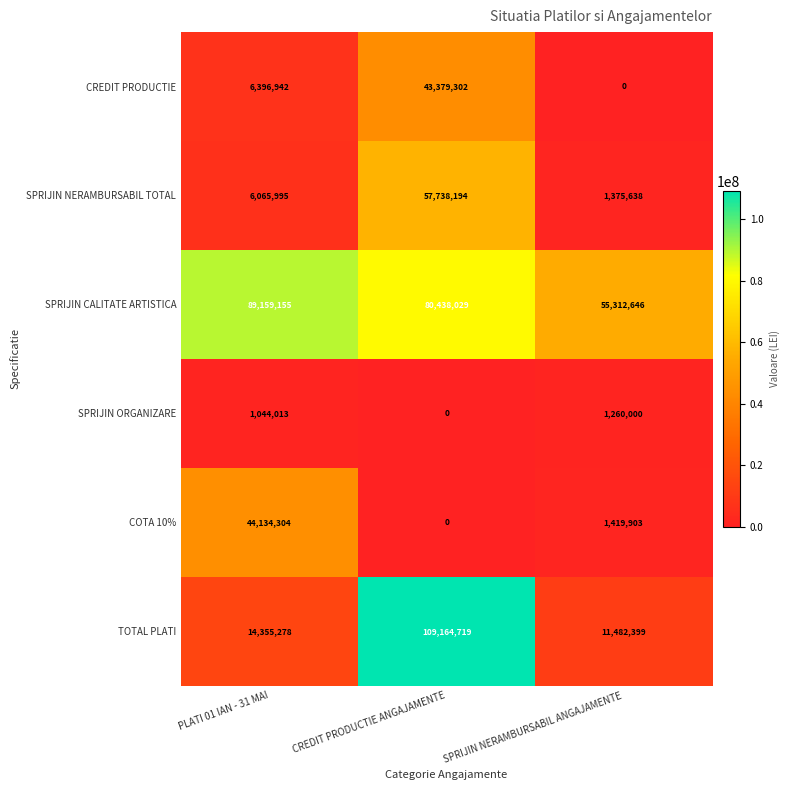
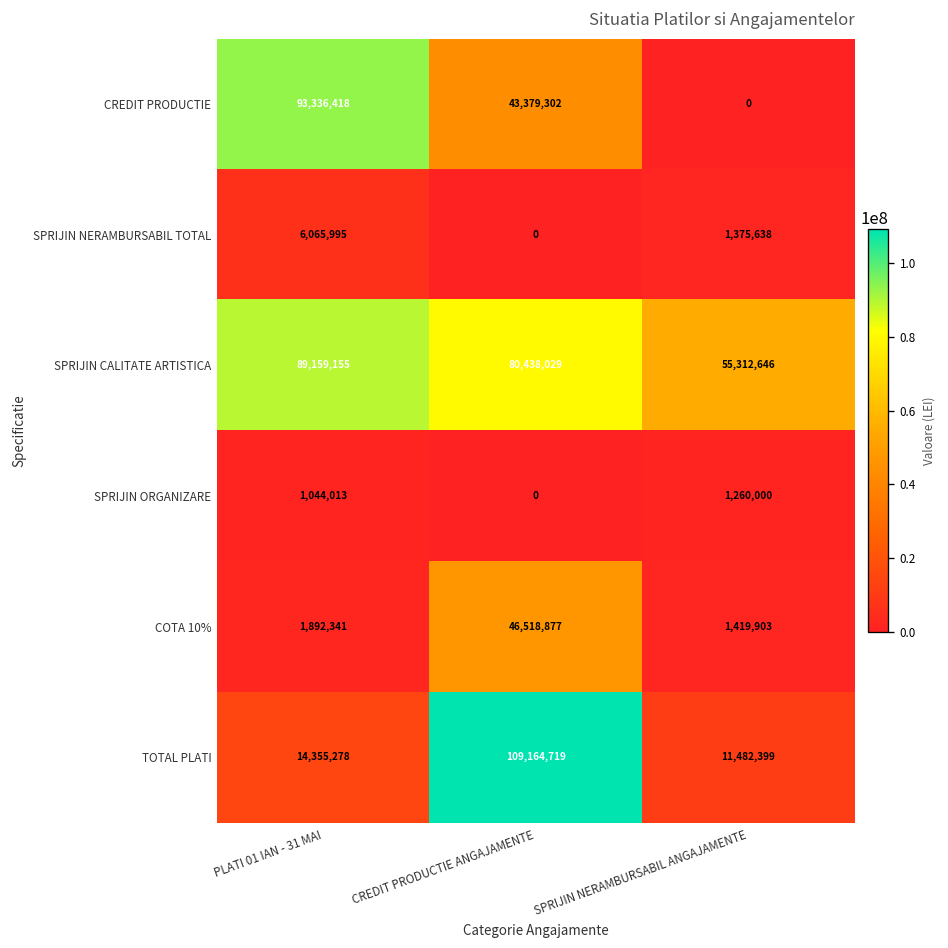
  {
    "CREDIT PRODUCTIE": {
-     "PLATI 01 IAN - 31 MAI": "6,396,942",
+     "PLATI 01 IAN - 31 MAI": "93,336,418",
      "CREDIT PRODUCTIE ANGAJAMENTE": "43,379,302",
      "SPRIJIN NERAMBURSABIL ANGAJAMENTE": "0"
    },
    "SPRIJIN NERAMBURSABIL TOTAL": {
      "PLATI 01 IAN - 31 MAI": "6,065,995",
-     "CREDIT PRODUCTIE ANGAJAMENTE": "57,738,194",
+     "CREDIT PRODUCTIE ANGAJAMENTE": "0",
      "SPRIJIN NERAMBURSABIL ANGAJAMENTE": "1,375,638"
    },
    "SPRIJIN CALITATE ARTISTICA": {
      "PLATI 01 IAN - 31 MAI": "89,159,155",
      "CREDIT PRODUCTIE ANGAJAMENTE": "80,438,029",
      "SPRIJIN NERAMBURSABIL ANGAJAMENTE": "55,312,646"
    },
    "SPRIJIN ORGANIZARE": {
      "PLATI 01 IAN - 31 MAI": "1,044,013",
      "CREDIT PRODUCTIE ANGAJAMENTE": "0",
      "SPRIJIN NERAMBURSABIL ANGAJAMENTE": "1,260,000"
    },
    "COTA 10%": {
-     "PLATI 01 IAN - 31 MAI": "44,134,304",
-     "CREDIT PRODUCTIE ANGAJAMENTE": "0",
+     "PLATI 01 IAN - 31 MAI": "1,892,341",
+     "CREDIT PRODUCTIE ANGAJAMENTE": "46,518,877",
      "SPRIJIN NERAMBURSABIL ANGAJAMENTE": "1,419,903"
    },
    "TOTAL PLATI": {
      "PLATI 01 IAN - 31 MAI": "14,355,278",
      "CREDIT PRODUCTIE ANGAJAMENTE": "109,164,719",
      "SPRIJIN NERAMBURSABIL ANGAJAMENTE": "11,482,399"
    }
  }
